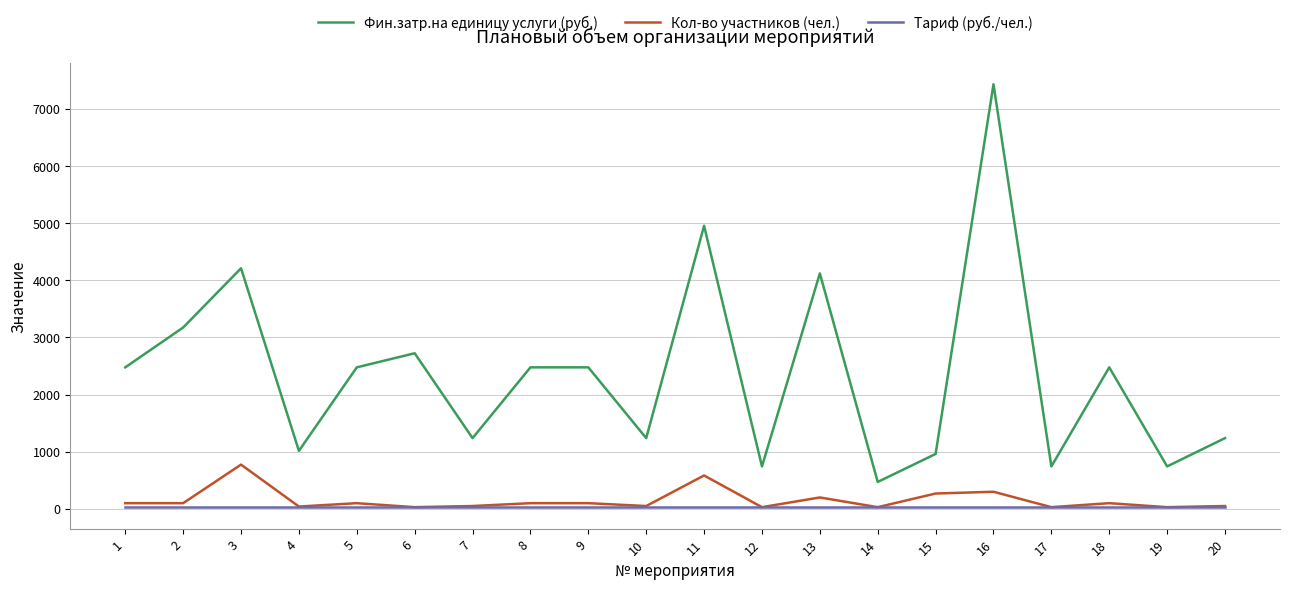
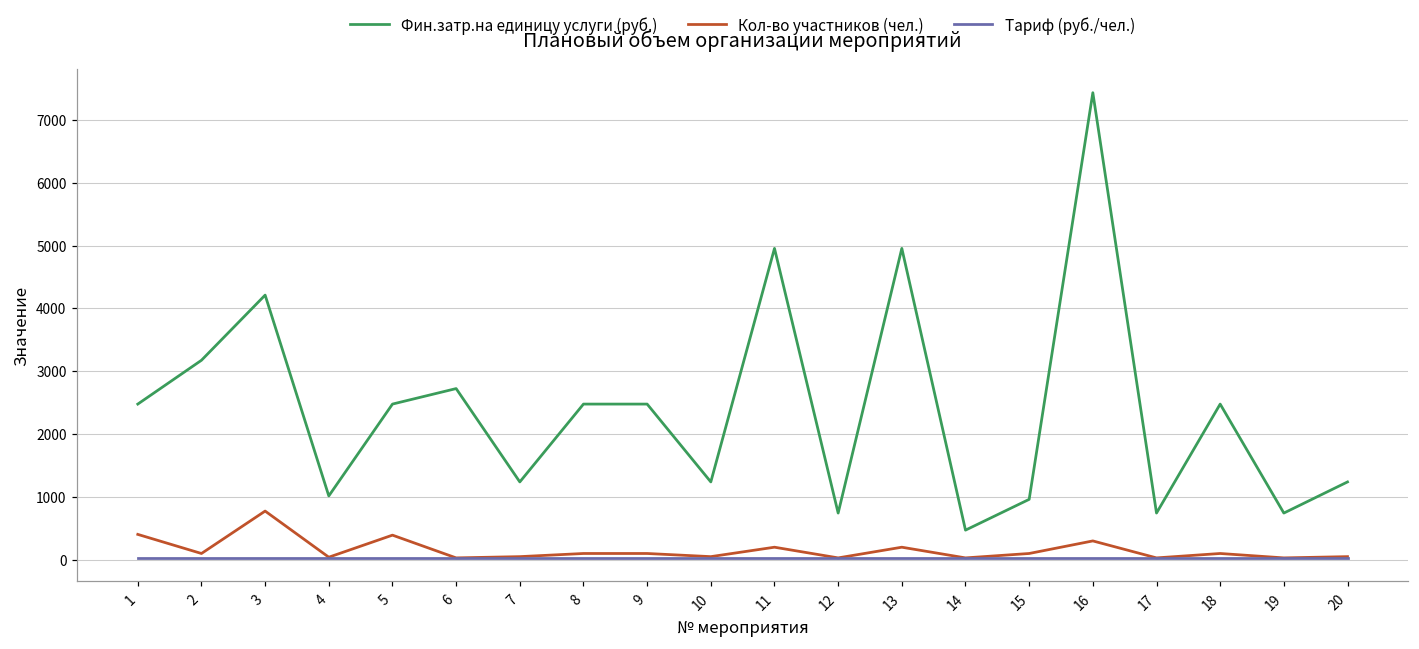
  {
    "Фин.затр.на единицу услуги (руб.)": {
      "1": 2500,
      "2": 3200,
      "3": 4200,
      "4": 1000,
      "5": 2500,
      "6": 2700,
      "7": 1200,
      "8": 2500,
      "9": 2500,
      "10": 1200,
      "11": 5000,
      "12": 700,
-     "13": 4100,
+     "13": 5000,
      "14": 500,
      "15": 1000,
      "16": 7400,
      "17": 700,
      "18": 2500,
      "19": 700,
      "20": 1200
    },
    "Кол-во участников (чел.)": {
-     "1": 100,
+     "1": 400,
      "2": 100,
      "3": 800,
-     "5": 100,
+     "5": 400,
      "8": 100,
      "9": 100,
-     "11": 600,
+     "11": 200,
      "13": 200,
-     "15": 300,
+     "15": 100,
      "16": 300,
      "18": 100
    },
    "Тариф (руб./чел.)": {
      "1": 0,
      "2": 0,
      "3": 0,
      "5": 0,
      "8": 0,
      "9": 0,
      "11": 0,
      "13": 0,
      "15": 0,
      "16": 0,
      "18": 0
    }
  }
